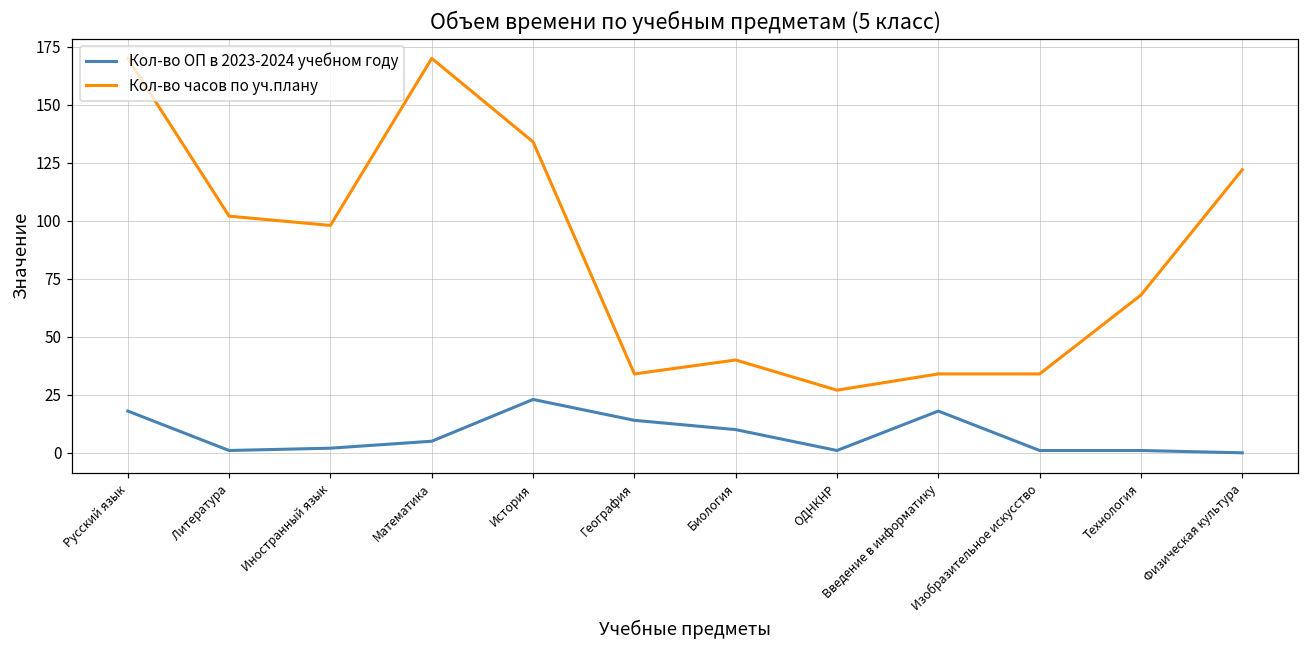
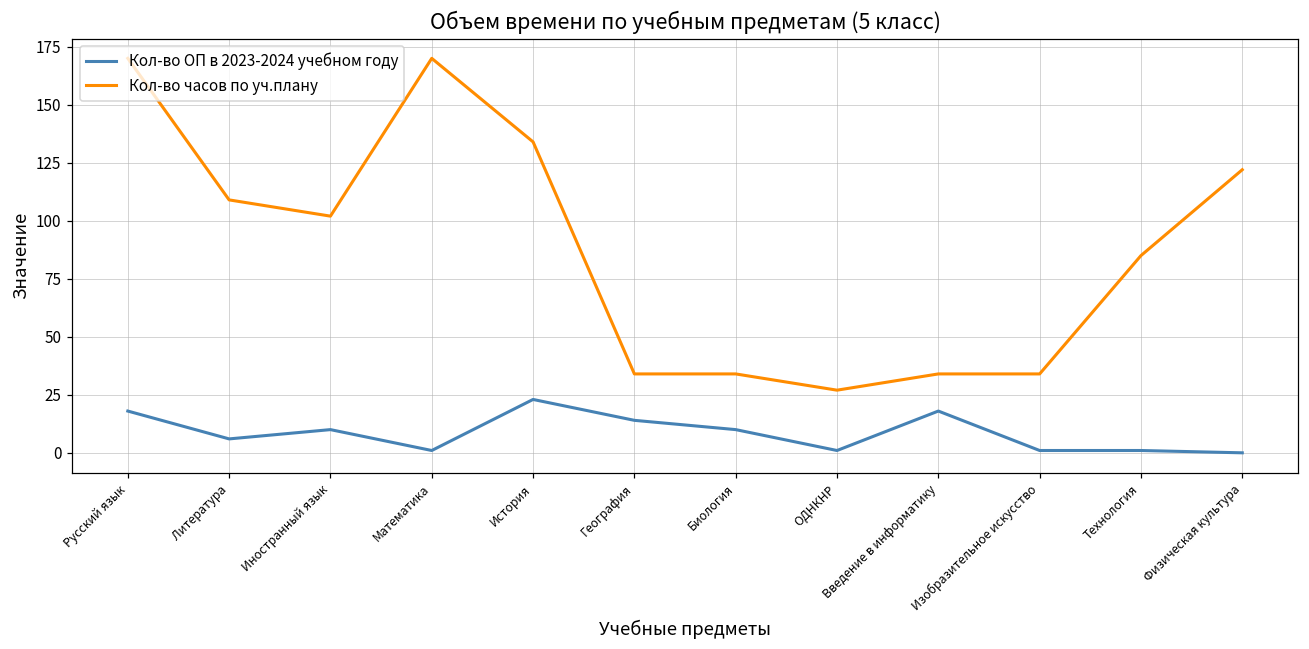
  {
    "Кол-во ОП в 2023-2024 учебном году": {
      "Русский язык": 18,
-     "Литература": 1,
-     "Иностранный язык": 2,
-     "Математика": 5,
+     "Литература": 6,
+     "Иностранный язык": 10,
+     "Математика": 1,
      "История": 23,
      "География": 14,
      "Биология": 10,
      "ОДНКНР": 1,
      "Введение в информатику": 18,
      "Изобразительное искусство": 1,
      "Технология": 1,
      "Физическая культура": 0
    },
    "Кол-во часов по уч.плану": {
-     "Литература": 102,
-     "Иностранный язык": 98,
+     "Литература": 109,
+     "Иностранный язык": 102,
      "Математика": 170,
      "История": 134,
      "География": 34,
-     "Биология": 40,
+     "Биология": 34,
      "ОДНКНР": 27,
      "Введение в информатику": 34,
      "Изобразительное искусство": 34,
-     "Технология": 68,
+     "Технология": 85,
      "Физическая культура": 122
    }
  }
